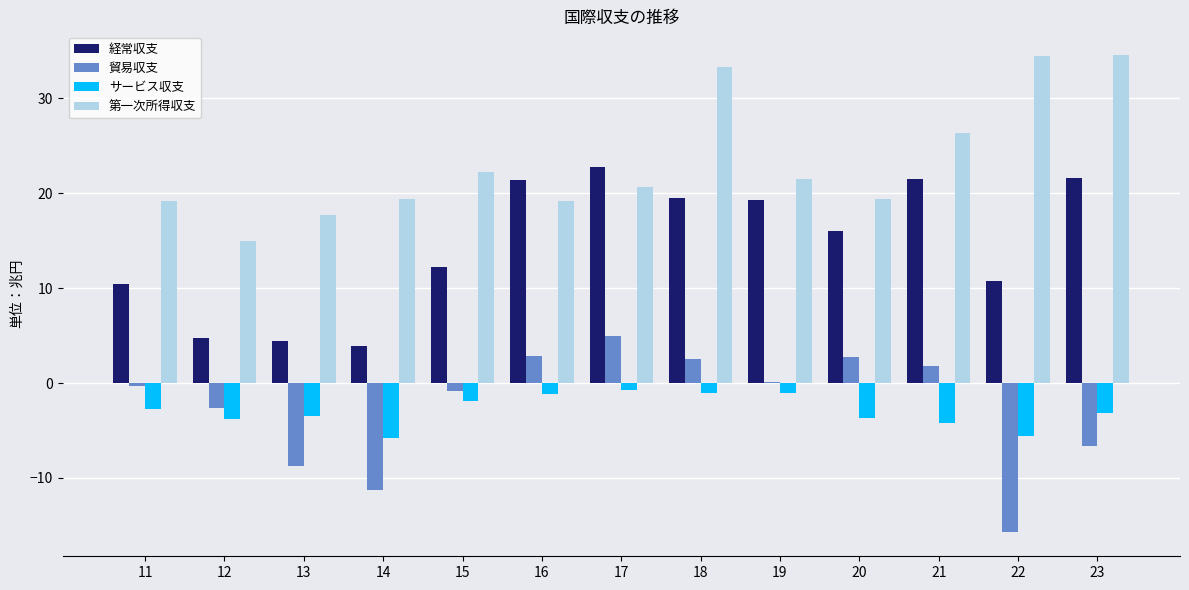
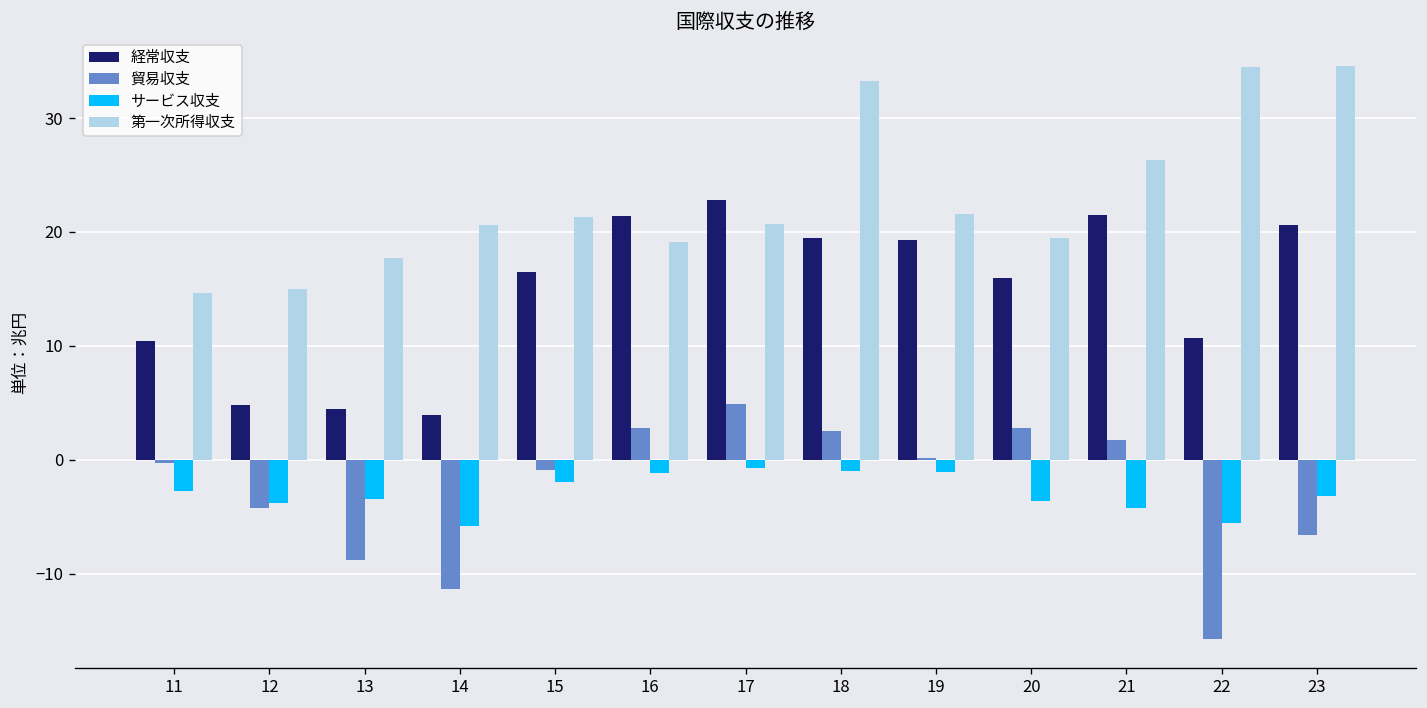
  {
    "経常収支": {
      "11": 10,
      "12": 5,
      "13": 4,
      "14": 4,
-     "15": 12,
+     "15": 17,
      "16": 21,
      "17": 23,
      "18": 20,
      "19": 19,
      "20": 16,
      "21": 21,
      "22": 11,
-     "23": 22
+     "23": 21
    },
    "貿易収支": {
      "11": 0,
-     "12": -3,
+     "12": -4,
      "13": -9,
      "14": -11,
      "15": -1,
      "16": 3,
      "17": 5,
      "18": 3,
      "20": 3,
      "21": 2,
      "22": -16,
      "23": -7
    },
    "サービス収支": {
      "11": -3,
      "12": -4,
      "13": -3,
      "14": -6,
      "15": -2,
      "16": -1,
      "17": -1,
      "18": -1,
      "19": -1,
      "20": -4,
      "21": -4,
      "22": -6,
      "23": -3
    },
    "第一次所得収支": {
-     "11": 19,
+     "11": 15,
      "12": 15,
      "13": 18,
-     "14": 19,
-     "15": 22,
+     "14": 21,
+     "15": 21,
      "16": 19,
      "17": 21,
      "18": 33,
      "19": 22,
      "20": 19,
      "21": 26,
      "22": 34,
      "23": 35
    }
  }
